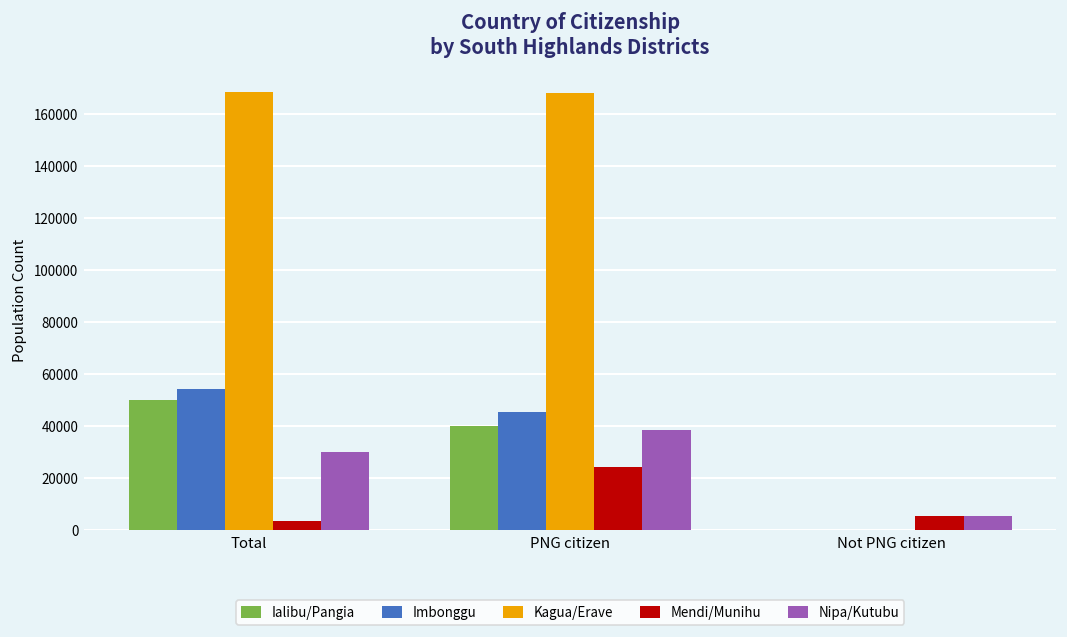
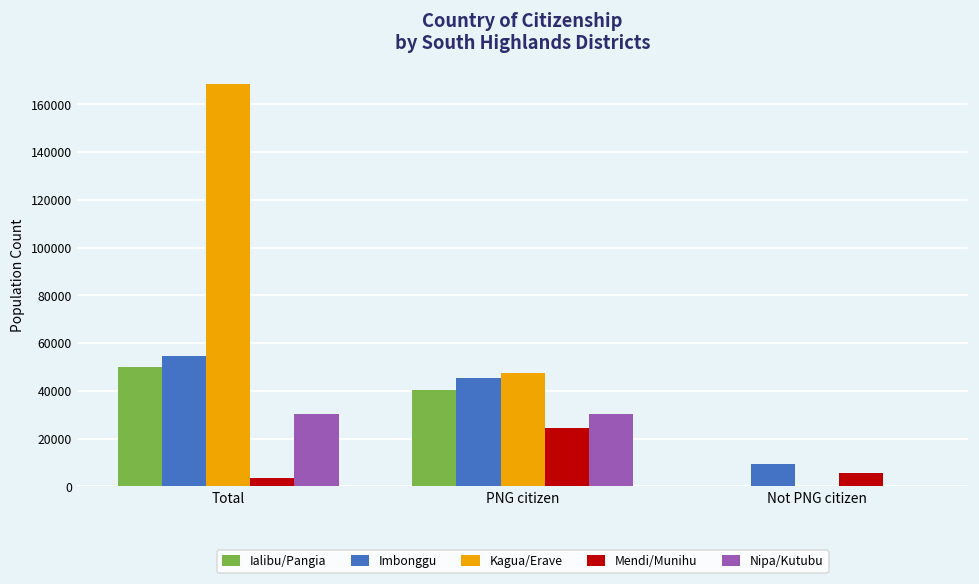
  {
    "Ialibu/Pangia": {
      "Total": 50000,
      "PNG citizen": 40000
    },
    "Imbonggu": {
      "Total": 54000,
      "PNG citizen": 45000,
-     "Not PNG citizen": 0
+     "Not PNG citizen": 9000
    },
    "Kagua/Erave": {
      "Total": 168000,
-     "PNG citizen": 168000
+     "PNG citizen": 47000
    },
    "Mendi/Munihu": {
      "Total": 3000,
      "PNG citizen": 24000,
      "Not PNG citizen": 6000
    },
    "Nipa/Kutubu": {
      "Total": 30000,
-     "PNG citizen": 38000,
-     "Not PNG citizen": 6000
+     "PNG citizen": 30000,
+     "Not PNG citizen": 0
    }
  }
